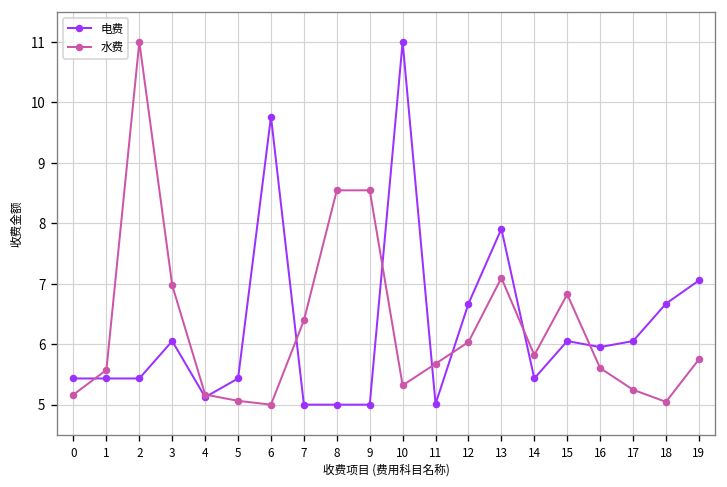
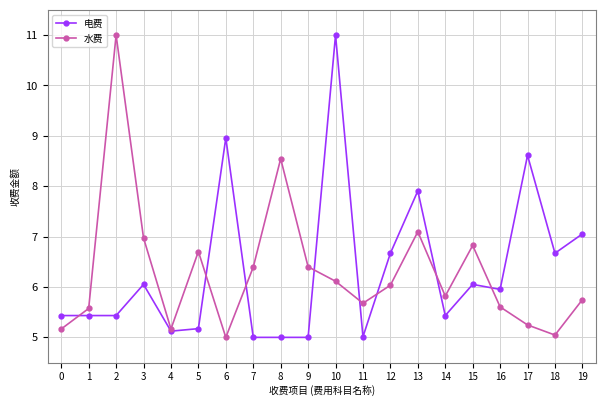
  {
    "电费": {
      "0": 5.4,
      "1": 5.4,
      "2": 5.4,
      "3": 6.1,
-     "5": 5.4,
-     "6": 9.8,
+     "5": 5.2,
+     "6": 9.0,
      "7": 5.0,
      "8": 5.0,
      "9": 5.0,
      "10": 11.0,
      "11": 5.0,
      "12": 6.7,
      "13": 7.9,
      "14": 5.4,
      "15": 6.1,
      "16": 6.0,
-     "17": 6.1,
+     "17": 8.6,
      "18": 6.7,
      "19": 7.1
    },
    "水费": {
      "0": 5.2,
      "1": 5.6,
      "2": 11.0,
      "3": 7.0,
-     "5": 5.1,
+     "5": 6.7,
      "6": 5.0,
      "7": 6.4,
      "8": 8.5,
-     "9": 8.5,
-     "10": 5.3,
+     "9": 6.4,
+     "10": 6.1,
      "11": 5.7,
      "12": 6.0,
      "13": 7.1,
      "14": 5.8,
      "15": 6.8,
      "16": 5.6,
      "17": 5.2,
      "18": 5.0,
      "19": 5.7
    }
  }
